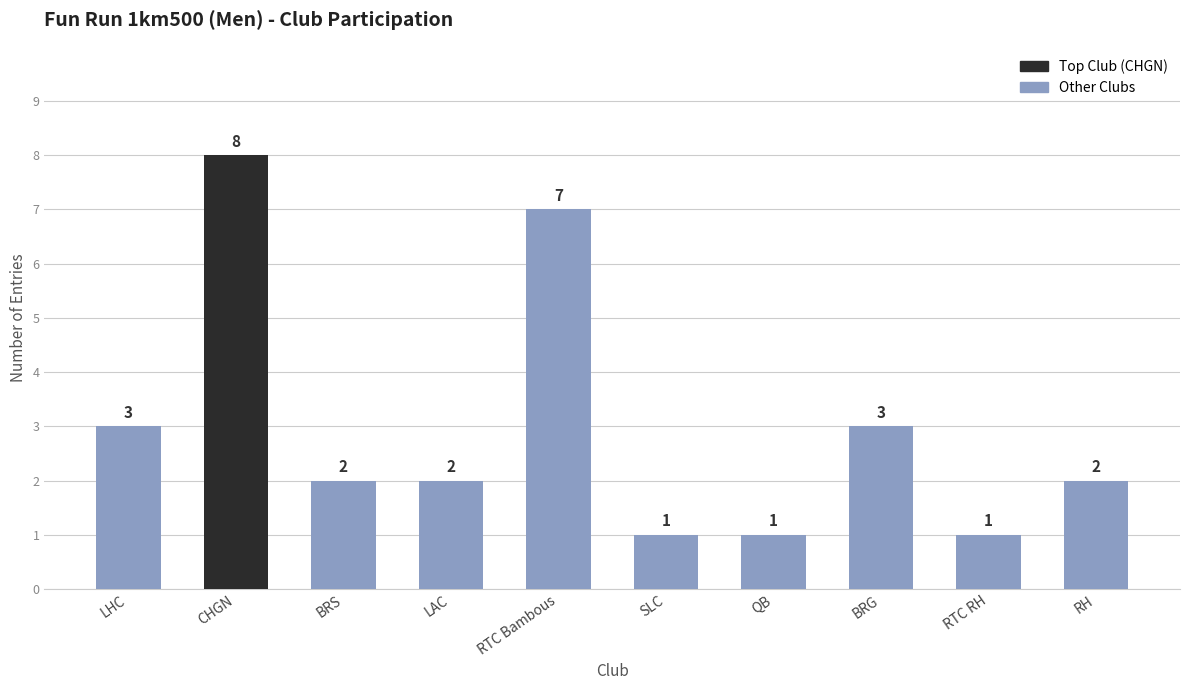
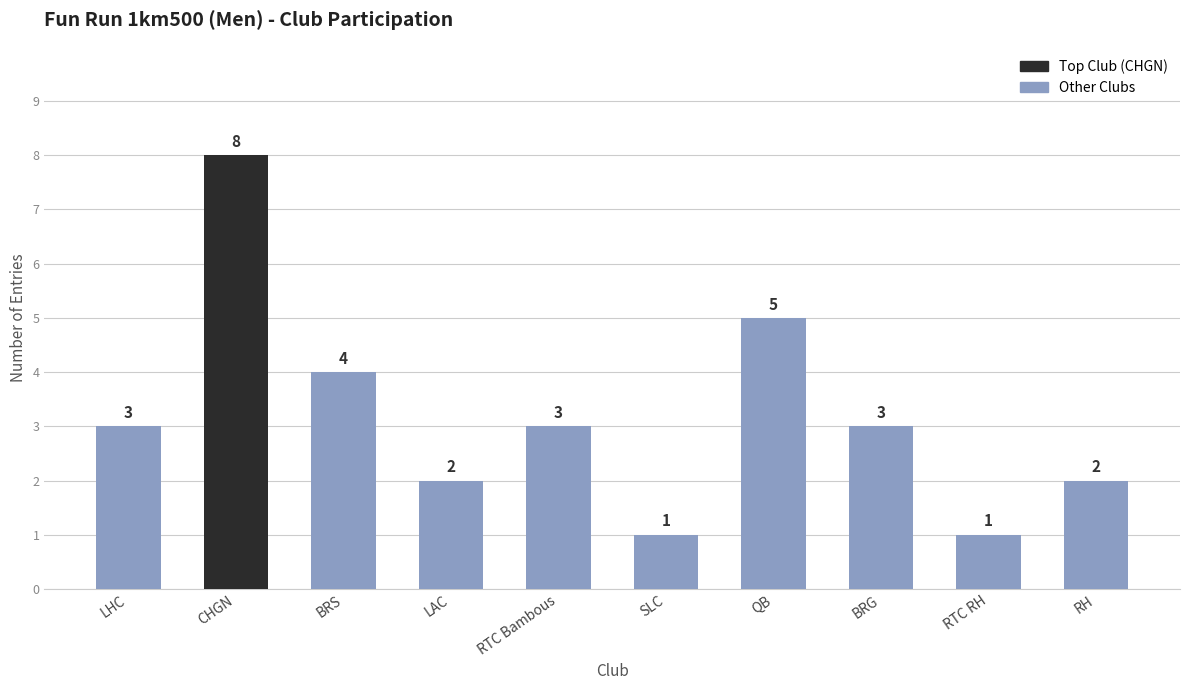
  {
    "LHC": 3,
    "CHGN": 8,
-   "BRS": 2,
+   "BRS": 4,
    "LAC": 2,
-   "RTC Bambous": 7,
+   "RTC Bambous": 3,
    "SLC": 1,
-   "QB": 1,
+   "QB": 5,
    "BRG": 3,
    "RTC RH": 1,
    "RH": 2
  }
